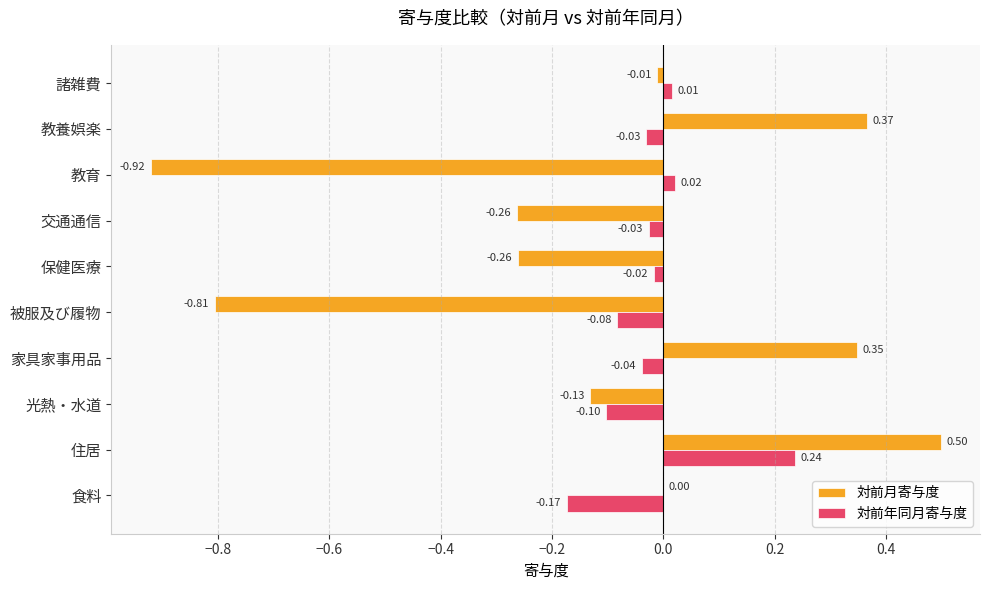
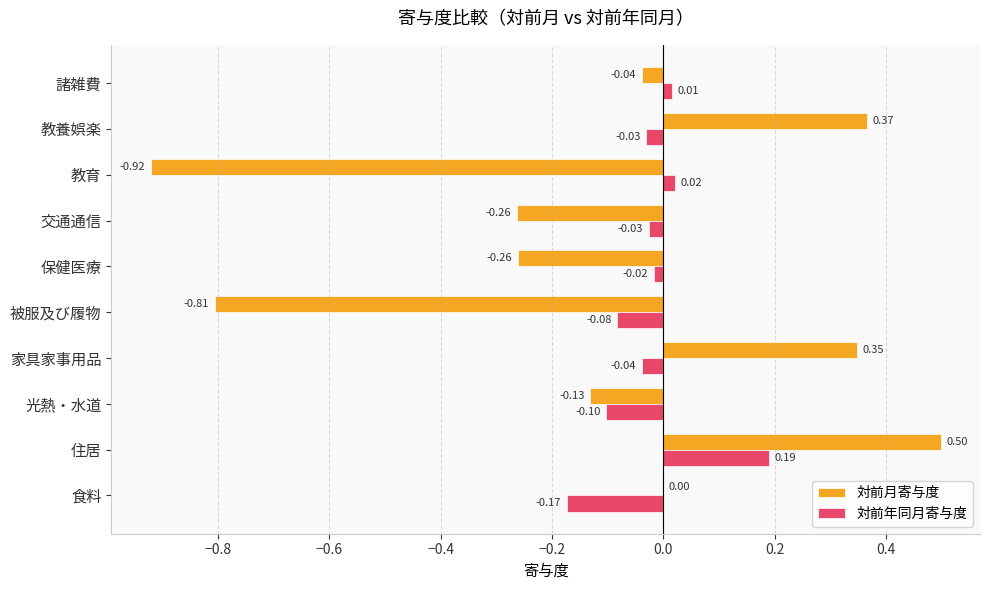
  {
    "対前月寄与度": {
-     "諸雑費": -0.01,
+     "諸雑費": -0.04,
      "教養娯楽": 0.37,
      "教育": -0.92,
      "交通通信": -0.26,
      "保健医療": -0.26,
      "被服及び履物": -0.81,
      "家具家事用品": 0.35,
      "光熱・水道": -0.13,
      "住居": 0.50,
      "食料": 0.00
    },
    "対前年同月寄与度": {
      "諸雑費": 0.01,
      "教養娯楽": -0.03,
      "教育": 0.02,
      "交通通信": -0.03,
      "保健医療": -0.02,
      "被服及び履物": -0.08,
      "家具家事用品": -0.04,
      "光熱・水道": -0.10,
-     "住居": 0.24,
+     "住居": 0.19,
      "食料": -0.17
    }
  }
